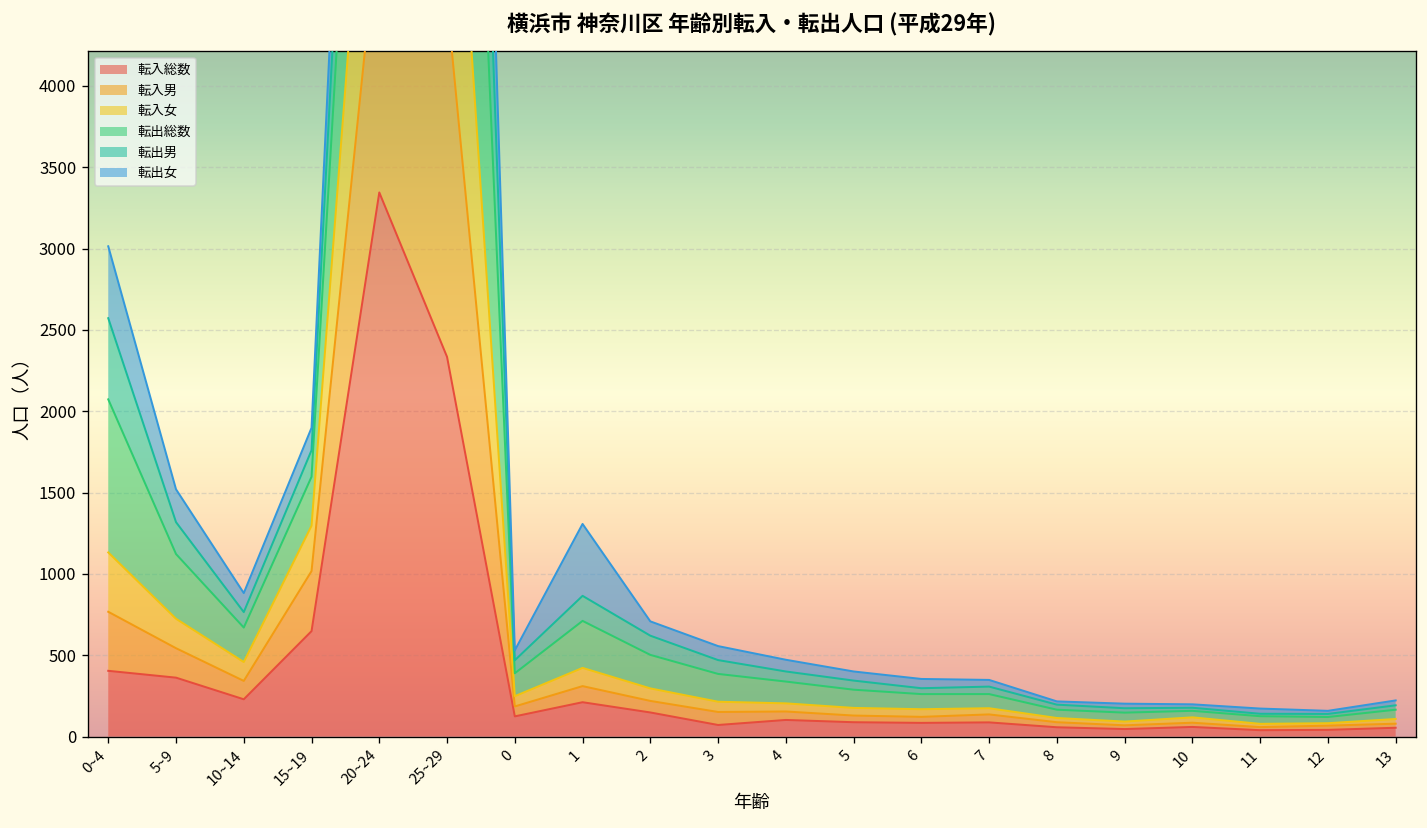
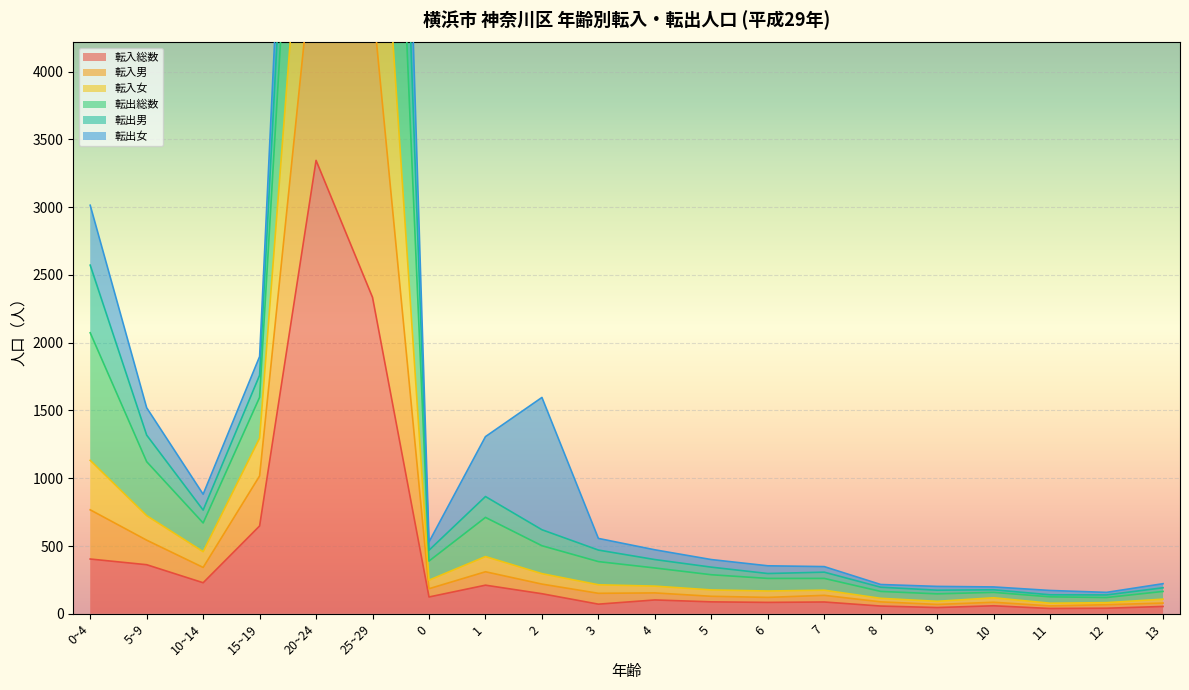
  {
    "転入総数": {
      "0~4": 400,
      "5~9": 360,
      "10~14": 230,
      "15~19": 650,
      "20~24": 3350,
      "25~29": 2330,
      "0": 120,
      "1": 210,
      "2": 150,
      "3": 70,
      "4": 100,
      "5": 90,
      "6": 80,
      "7": 90,
      "8": 60,
      "9": 50,
      "10": 60,
      "11": 40,
      "12": 40,
      "13": 50
    },
    "転出女": {
      "0~4": 440,
      "5~9": 200,
      "10~14": 120,
      "15~19": 140,
      "0": 60,
      "1": 440,
-     "2": 90,
+     "2": 980,
      "3": 90,
      "4": 70,
      "5": 60,
      "6": 60,
      "7": 40,
      "8": 20,
      "9": 30,
      "10": 20,
      "11": 30,
      "13": 30
    }
  }
